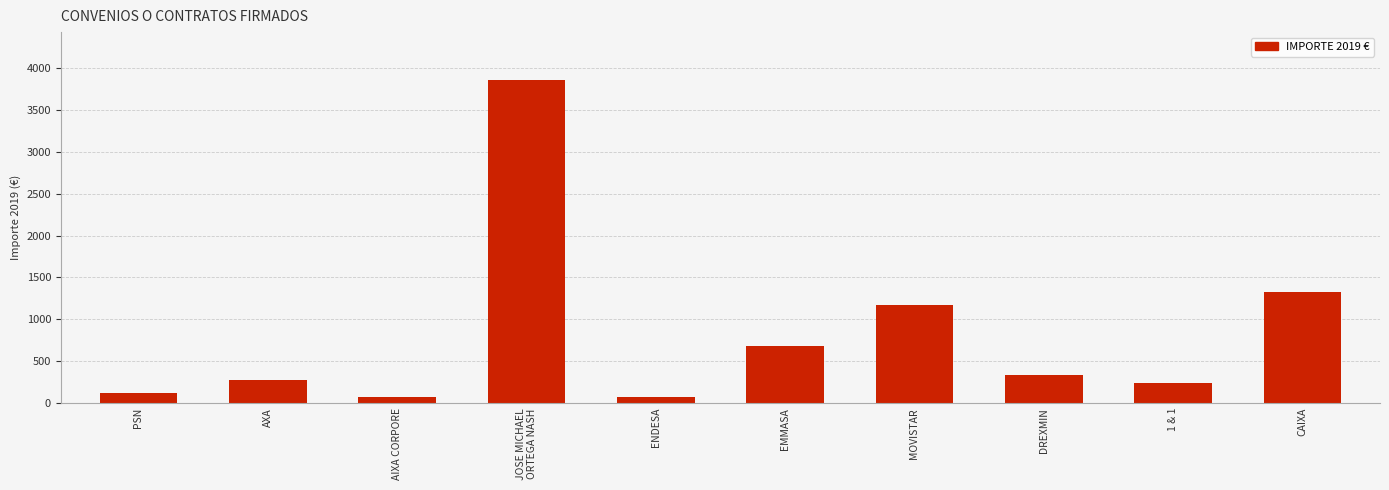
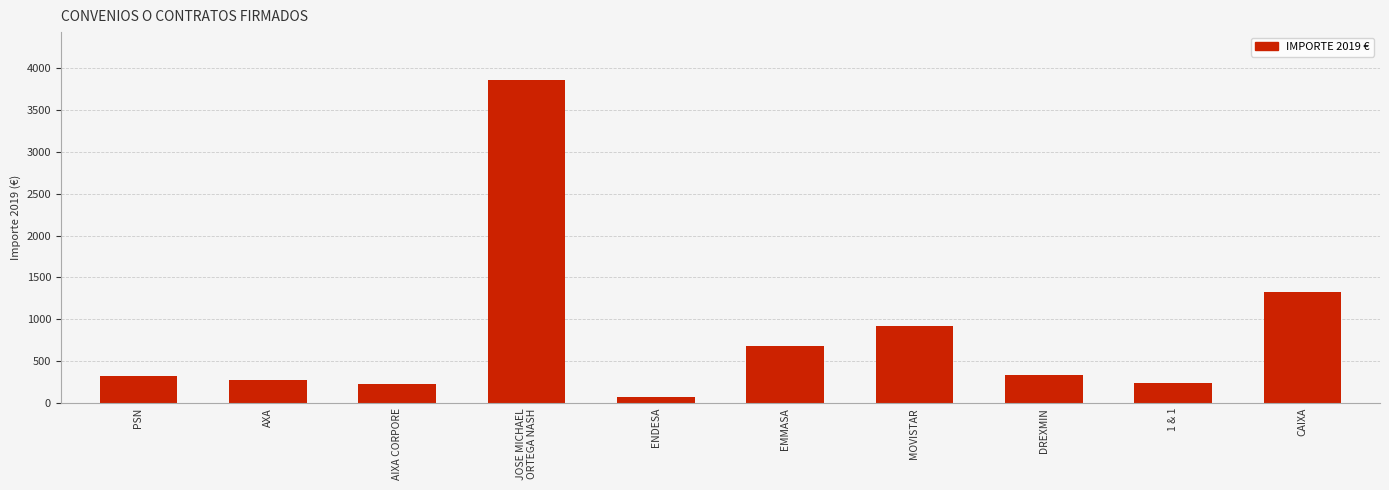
  {
-   "PSN": 100,
+   "PSN": 300,
    "AXA": 300,
-   "AIXA CORPORE": 100,
+   "AIXA CORPORE": 200,
    "JOSE MICHAEL ORTEGA NASH": 3900,
    "ENDESA": 100,
    "EMMASA": 700,
-   "MOVISTAR": 1200,
+   "MOVISTAR": 900,
    "DREXMIN": 300,
    "1 & 1": 200,
    "CAIXA": 1300
  }
